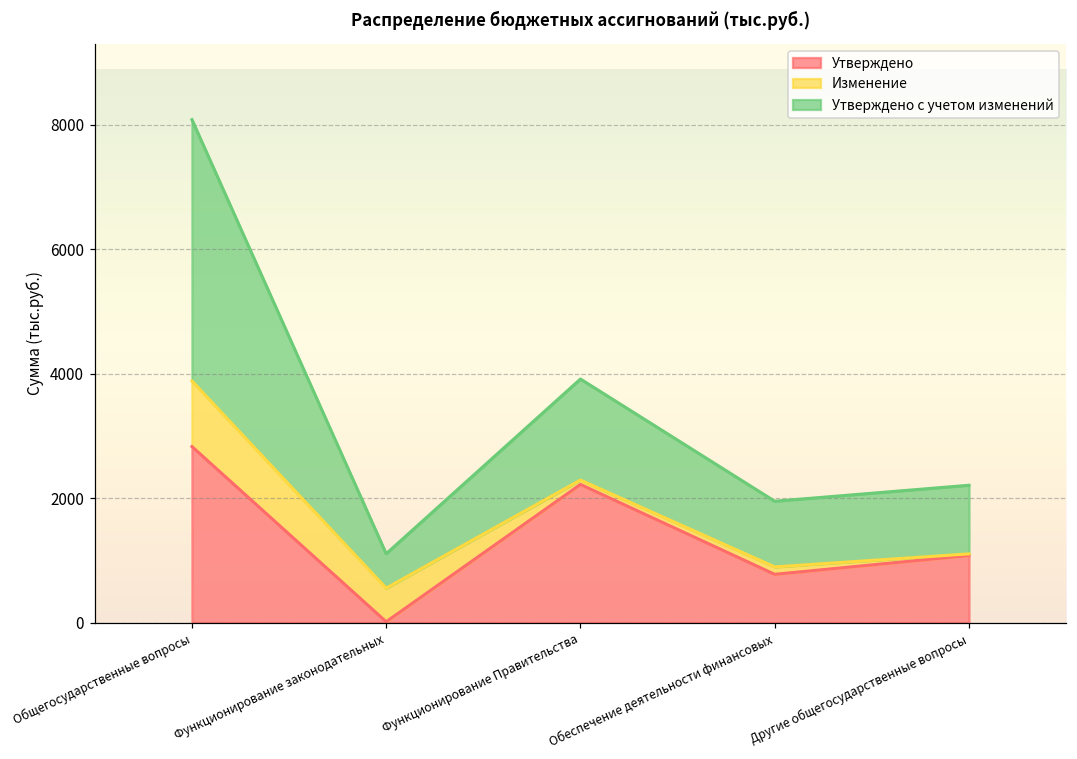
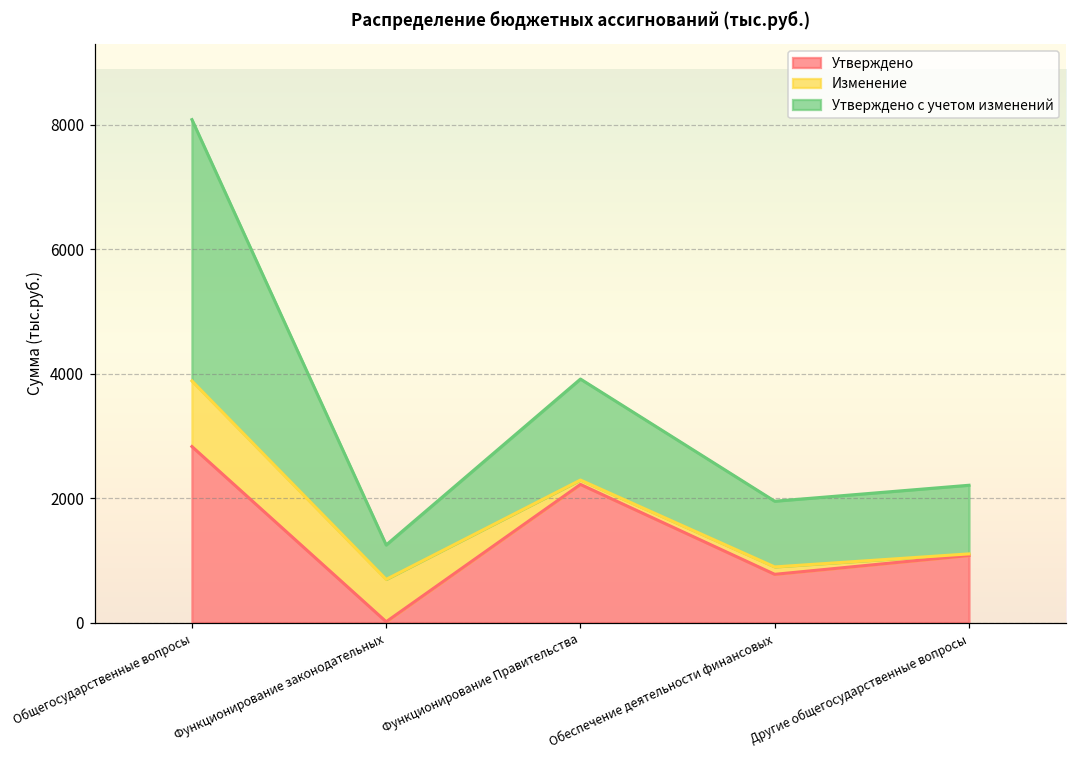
  {
    "Утверждено": {
      "Общегосударственные вопросы": 2800,
      "Функционирование законодательных": 0,
      "Функционирование Правительства": 2200,
      "Обеспечение деятельности финансовых": 800
    },
    "Изменение": {
      "Общегосударственные вопросы": 1100,
-     "Функционирование законодательных": 500,
+     "Функционирование законодательных": 700,
      "Функционирование Правительства": 100,
      "Обеспечение деятельности финансовых": 100
    },
    "Утверждено с учетом изменений": {
      "Общегосударственные вопросы": 4200,
      "Функционирование законодательных": 600,
      "Функционирование Правительства": 1600,
      "Обеспечение деятельности финансовых": 1100,
      "Другие общегосударственные вопросы": 1100
    }
  }
